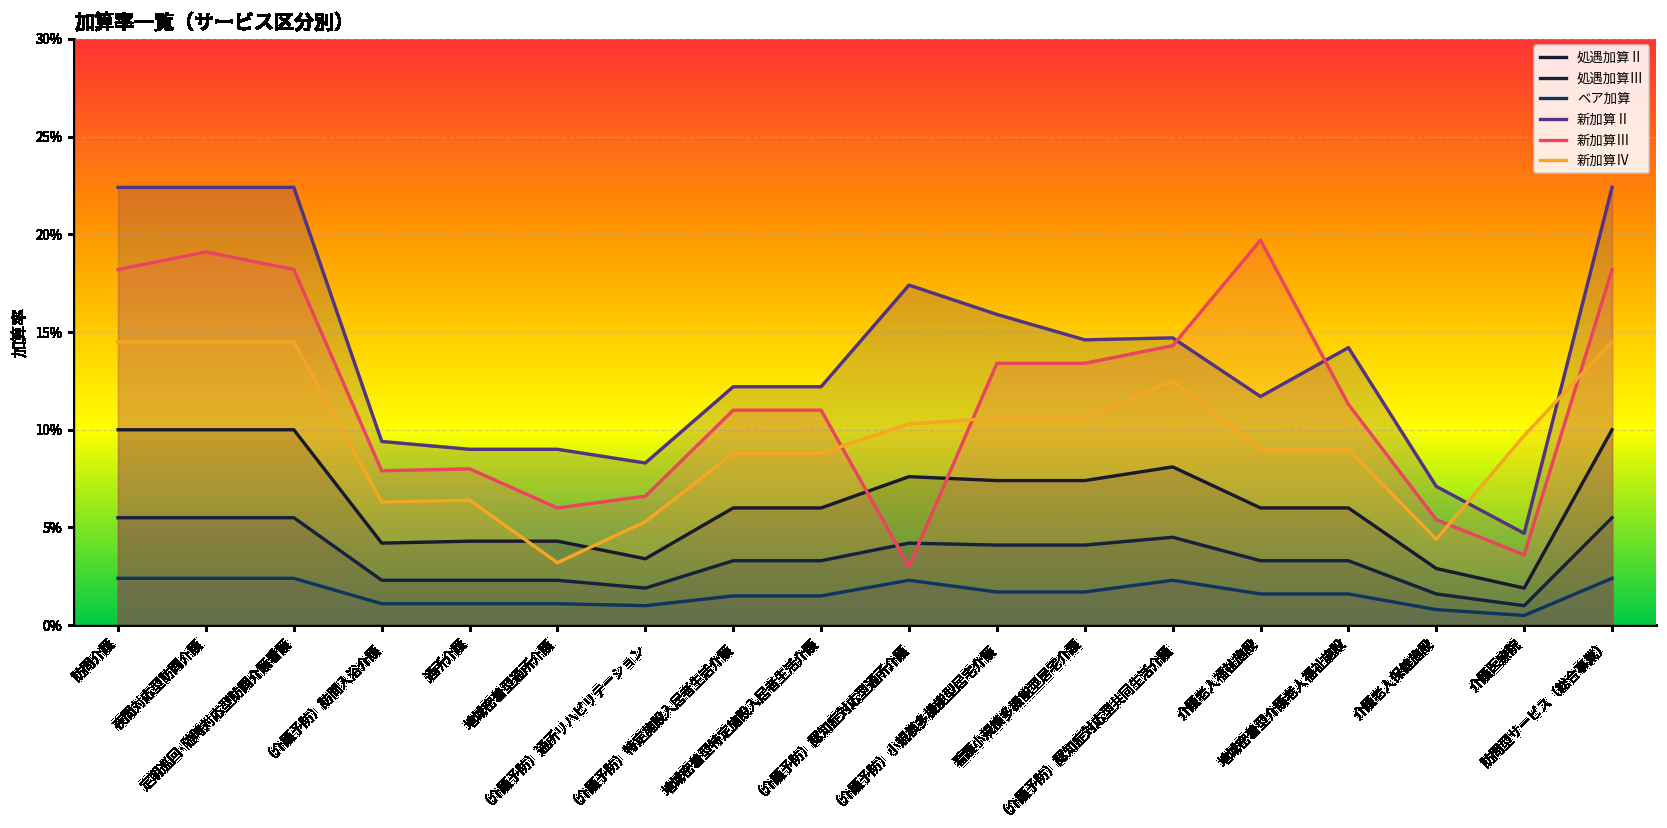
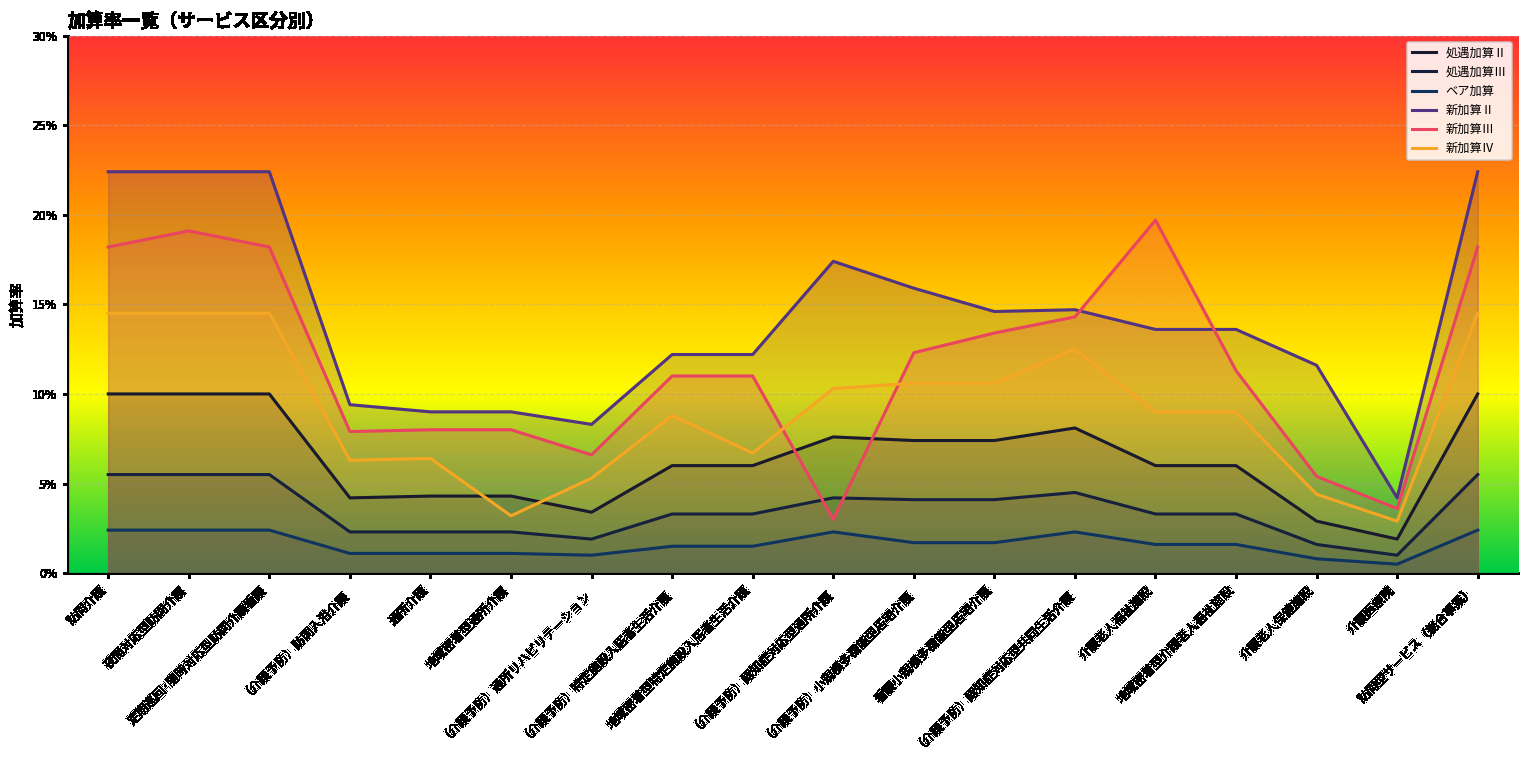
  {
    "新加算Ⅱ": {
      "訪問介護": "22.4%",
      "夜間対応型訪問介護": "22.4%",
      "定期巡回･随時対応型訪問介護看護": "22.4%",
      "（介護予防）訪問入浴介護": "9.4%",
      "通所介護": "9.0%",
      "地域密着型通所介護": "9.0%",
      "（介護予防）通所リハビリテーション": "8.3%",
      "（介護予防）特定施設入居者生活介護": "12.2%",
      "地域密着型特定施設入居者生活介護": "12.2%",
      "（介護予防）認知症対応型通所介護": "17.4%",
      "（介護予防）小規模多機能型居宅介護": "15.9%",
      "看護小規模多機能型居宅介護": "14.6%",
      "（介護予防）認知症対応型共同生活介護": "14.7%",
-     "介護老人福祉施設": "11.7%",
-     "地域密着型介護老人福祉施設": "14.2%",
-     "介護老人保健施設": "7.1%",
-     "介護医療院": "4.7%",
+     "介護老人福祉施設": "13.6%",
+     "地域密着型介護老人福祉施設": "13.6%",
+     "介護老人保健施設": "11.6%",
+     "介護医療院": "4.2%",
      "訪問型サービス（総合事業）": "22.4%"
    },
    "新加算Ⅲ": {
      "訪問介護": "18.2%",
      "夜間対応型訪問介護": "19.1%",
      "定期巡回･随時対応型訪問介護看護": "18.2%",
      "（介護予防）訪問入浴介護": "7.9%",
      "通所介護": "8.0%",
-     "地域密着型通所介護": "6.0%",
+     "地域密着型通所介護": "8.0%",
      "（介護予防）通所リハビリテーション": "6.6%",
      "（介護予防）特定施設入居者生活介護": "11.0%",
      "地域密着型特定施設入居者生活介護": "11.0%",
      "（介護予防）認知症対応型通所介護": "3.0%",
-     "（介護予防）小規模多機能型居宅介護": "13.4%",
+     "（介護予防）小規模多機能型居宅介護": "12.3%",
      "看護小規模多機能型居宅介護": "13.4%",
      "（介護予防）認知症対応型共同生活介護": "14.3%",
      "介護老人福祉施設": "19.7%",
      "地域密着型介護老人福祉施設": "11.3%",
      "介護老人保健施設": "5.4%",
      "介護医療院": "3.6%",
      "訪問型サービス（総合事業）": "18.2%"
    },
    "新加算Ⅳ": {
      "訪問介護": "14.5%",
      "夜間対応型訪問介護": "14.5%",
      "定期巡回･随時対応型訪問介護看護": "14.5%",
      "（介護予防）訪問入浴介護": "6.3%",
      "通所介護": "6.4%",
      "地域密着型通所介護": "3.2%",
      "（介護予防）通所リハビリテーション": "5.3%",
      "（介護予防）特定施設入居者生活介護": "8.8%",
-     "地域密着型特定施設入居者生活介護": "8.8%",
+     "地域密着型特定施設入居者生活介護": "6.7%",
      "（介護予防）認知症対応型通所介護": "10.3%",
      "（介護予防）小規模多機能型居宅介護": "10.6%",
      "看護小規模多機能型居宅介護": "10.6%",
      "（介護予防）認知症対応型共同生活介護": "12.5%",
      "介護老人福祉施設": "9.0%",
      "地域密着型介護老人福祉施設": "9.0%",
      "介護老人保健施設": "4.4%",
-     "介護医療院": "9.7%",
+     "介護医療院": "2.9%",
      "訪問型サービス（総合事業）": "14.5%"
    }
  }
